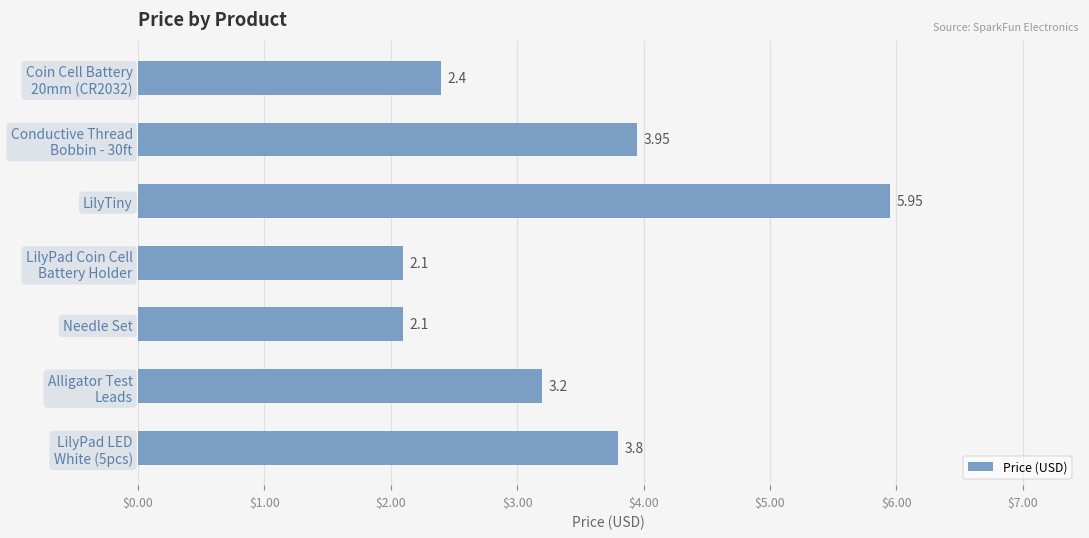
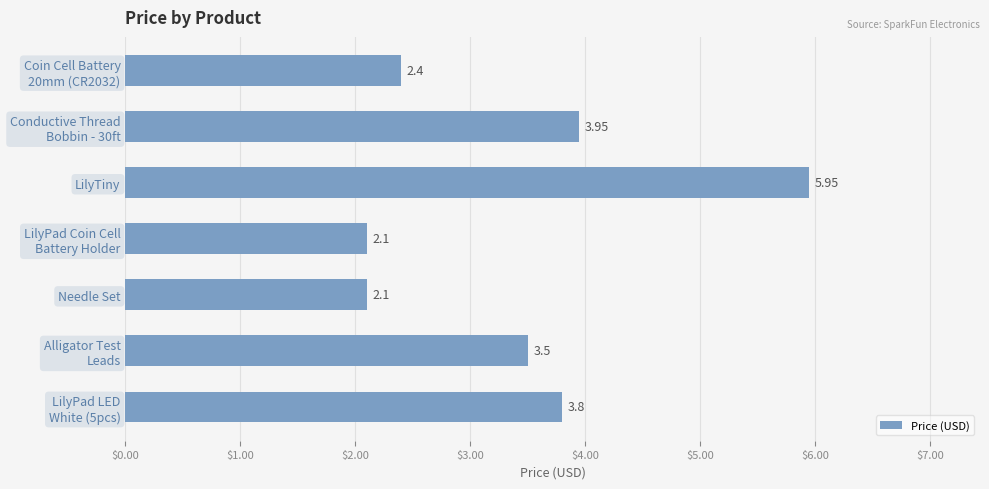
  {
    "Coin Cell Battery 20mm (CR2032)": 2.4,
    "Conductive Thread Bobbin - 30ft": 3.95,
    "LilyTiny": 5.95,
    "LilyPad Coin Cell Battery Holder": 2.1,
    "Needle Set": 2.1,
-   "Alligator Test Leads": 3.2,
+   "Alligator Test Leads": 3.5,
    "LilyPad LED White (5pcs)": 3.8
  }
